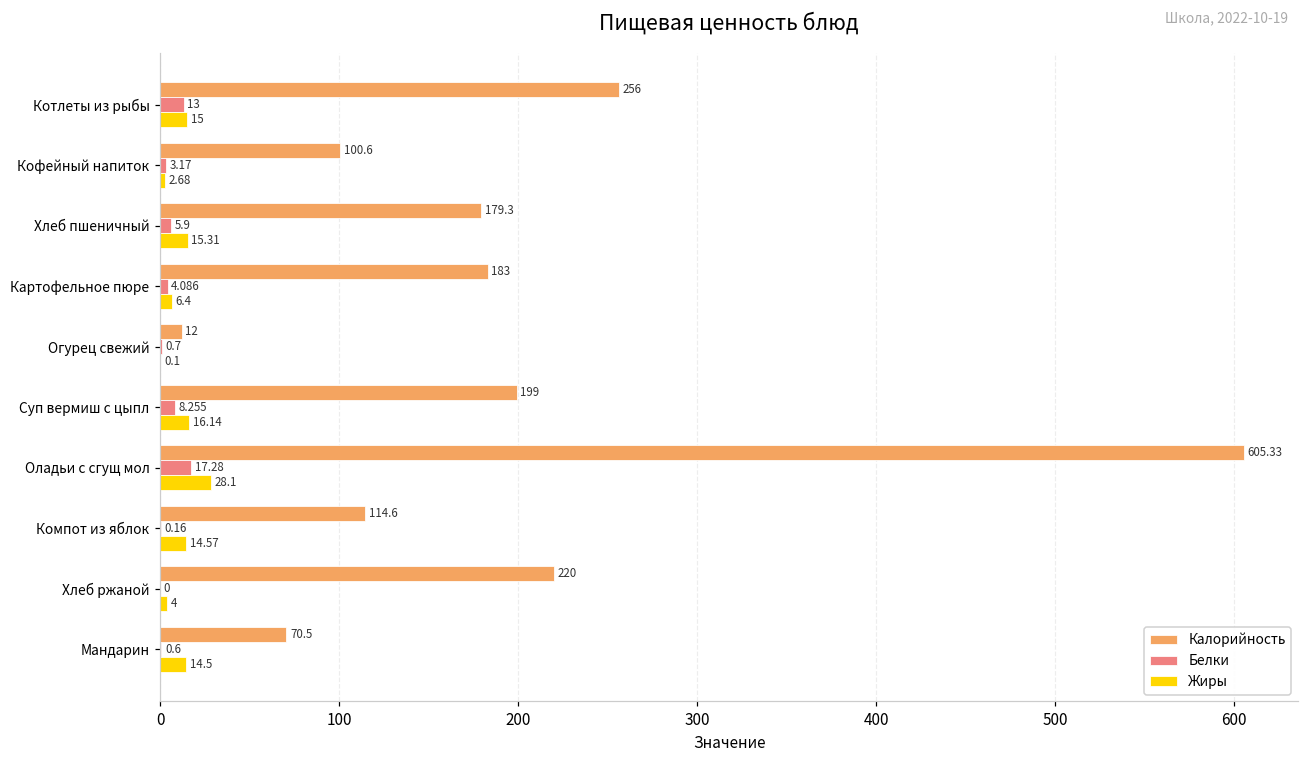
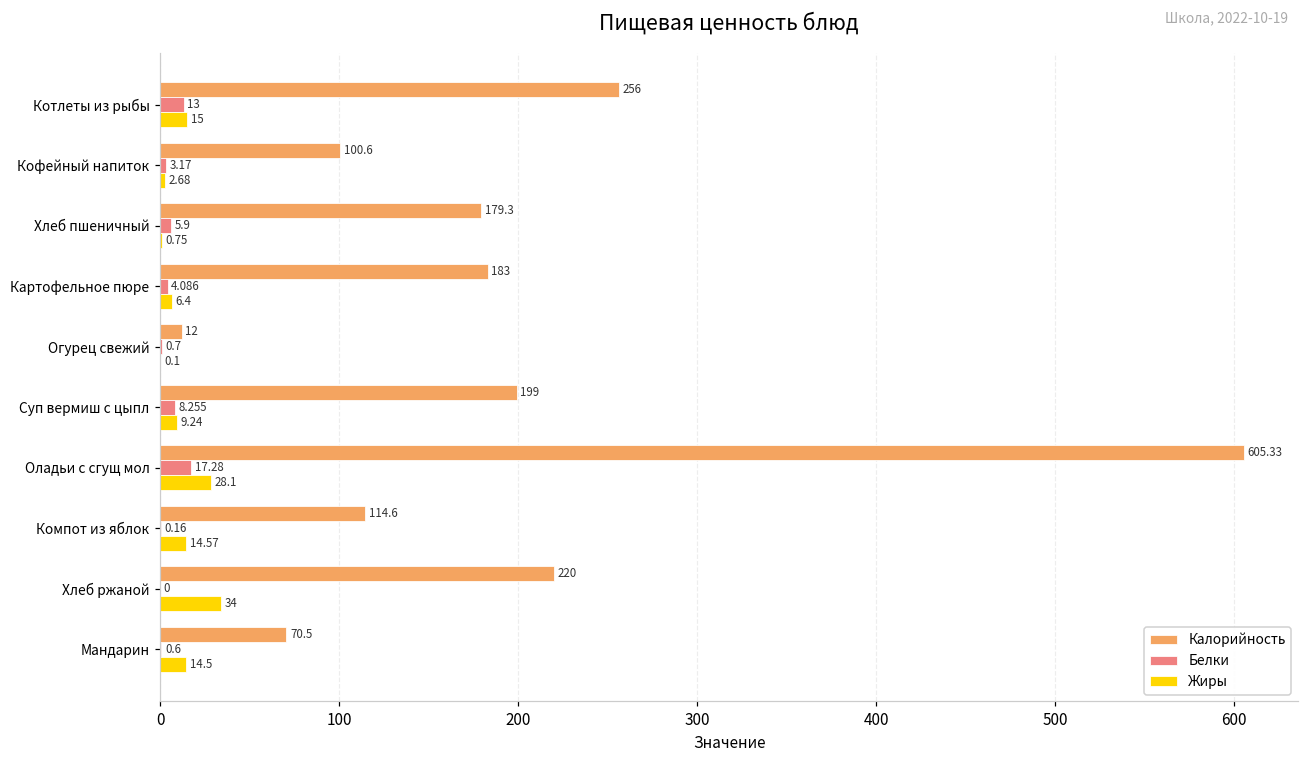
  {
    "Жиры": {
      "Котлеты из рыбы": 15,
      "Кофейный напиток": 2.68,
-     "Хлеб пшеничный": 15.31,
+     "Хлеб пшеничный": 0.75,
      "Картофельное пюре": 6.4,
      "Огурец свежий": 0.1,
-     "Суп вермиш с цыпл": 16.14,
+     "Суп вермиш с цыпл": 9.24,
      "Оладьи с сгущ мол": 28.1,
      "Компот из яблок": 14.57,
-     "Хлеб ржаной": 4,
+     "Хлеб ржаной": 34,
      "Мандарин": 14.5
    }
  }
